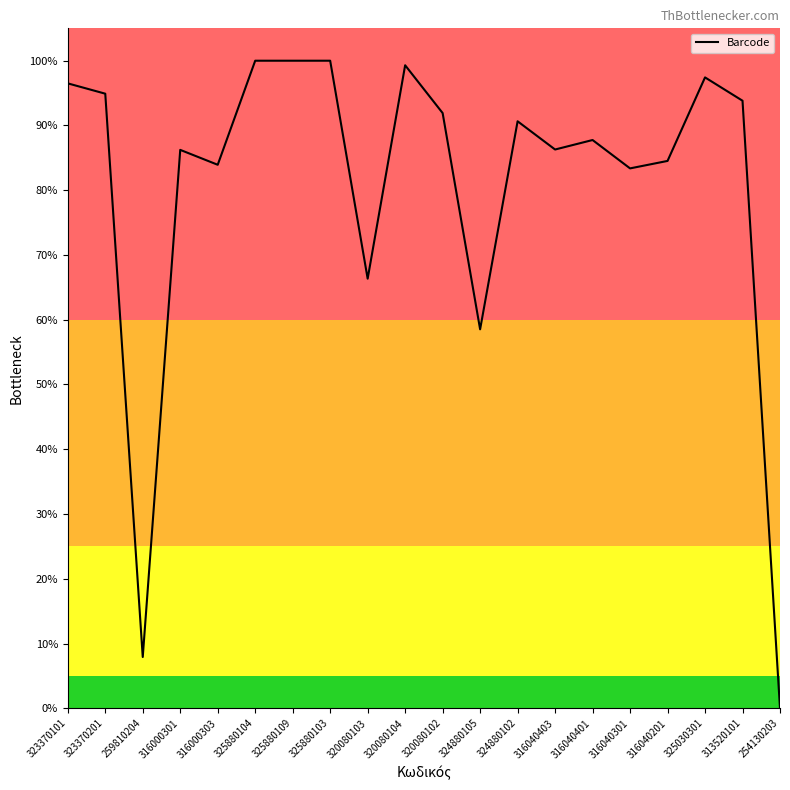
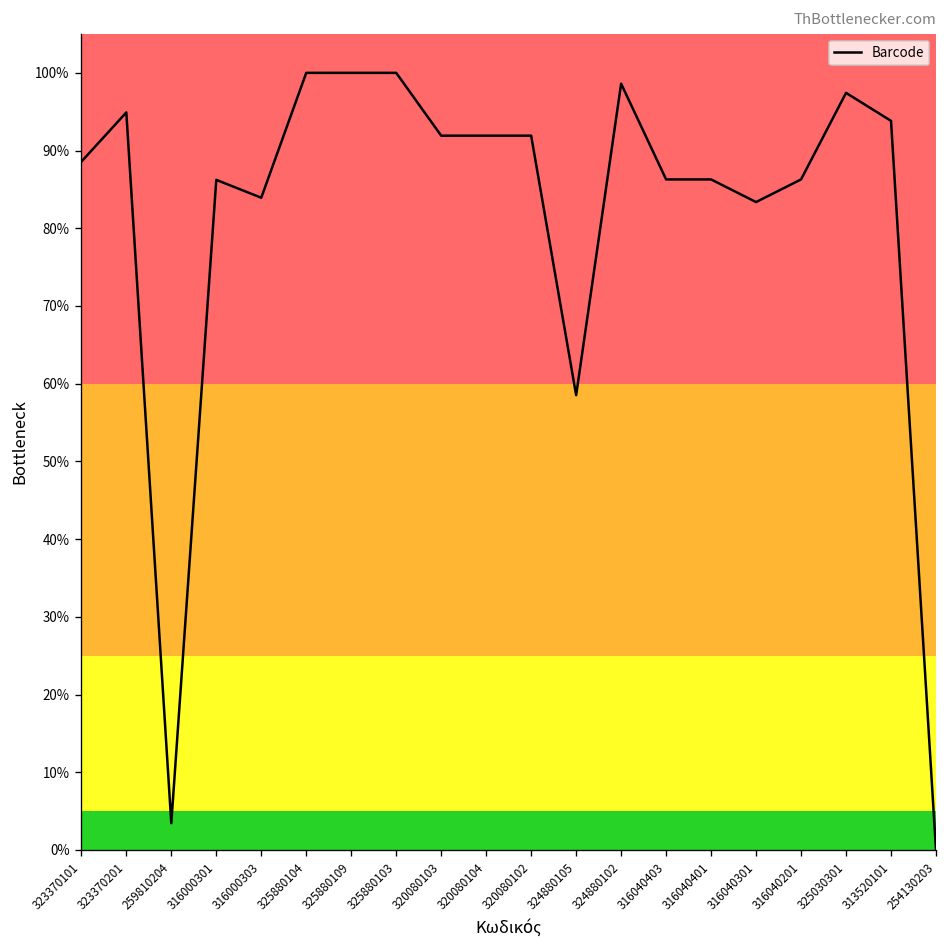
  {
-   "323370101": "97%",
+   "323370101": "89%",
    "323370201": "95%",
-   "259810204": "8%",
+   "259810204": "3%",
    "316000301": "86%",
    "316000303": "84%",
    "325880104": "100%",
    "325880109": "100%",
    "325880103": "100%",
-   "320080103": "66%",
-   "320080104": "99%",
+   "320080103": "92%",
+   "320080104": "92%",
    "320080102": "92%",
    "324880105": "59%",
-   "324880102": "91%",
+   "324880102": "99%",
    "316040403": "86%",
-   "316040401": "88%",
+   "316040401": "86%",
    "316040301": "83%",
-   "316040201": "85%",
+   "316040201": "86%",
    "325030301": "97%",
    "313520101": "94%",
    "254130203": "0%"
  }
